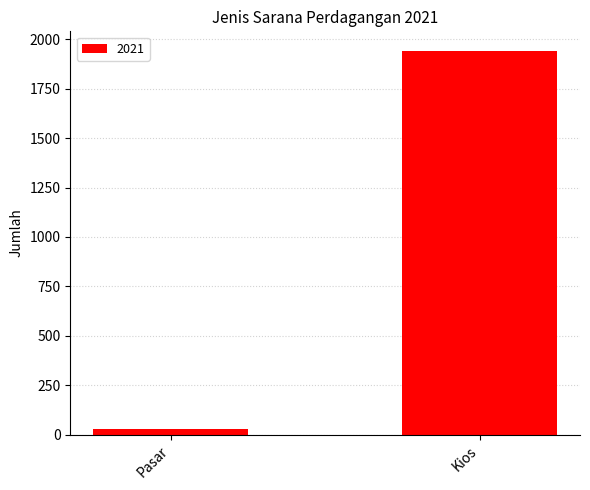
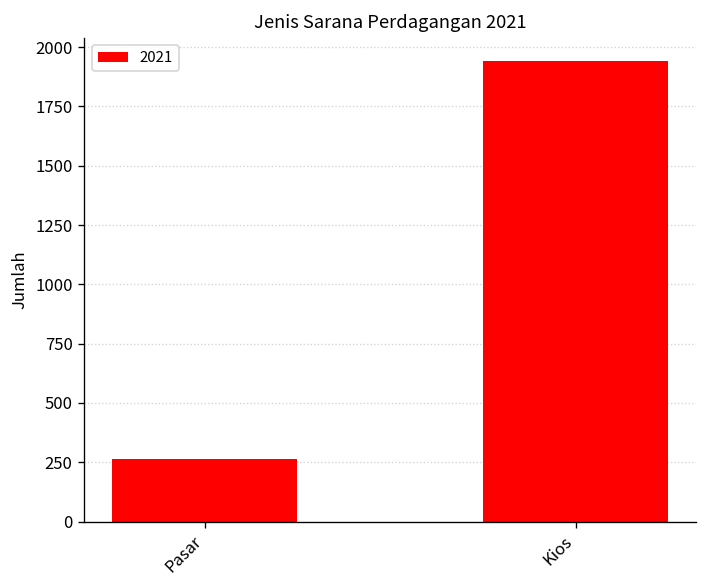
  {
-   "Pasar": 30,
+   "Pasar": 260,
    "Kios": 1940
  }
